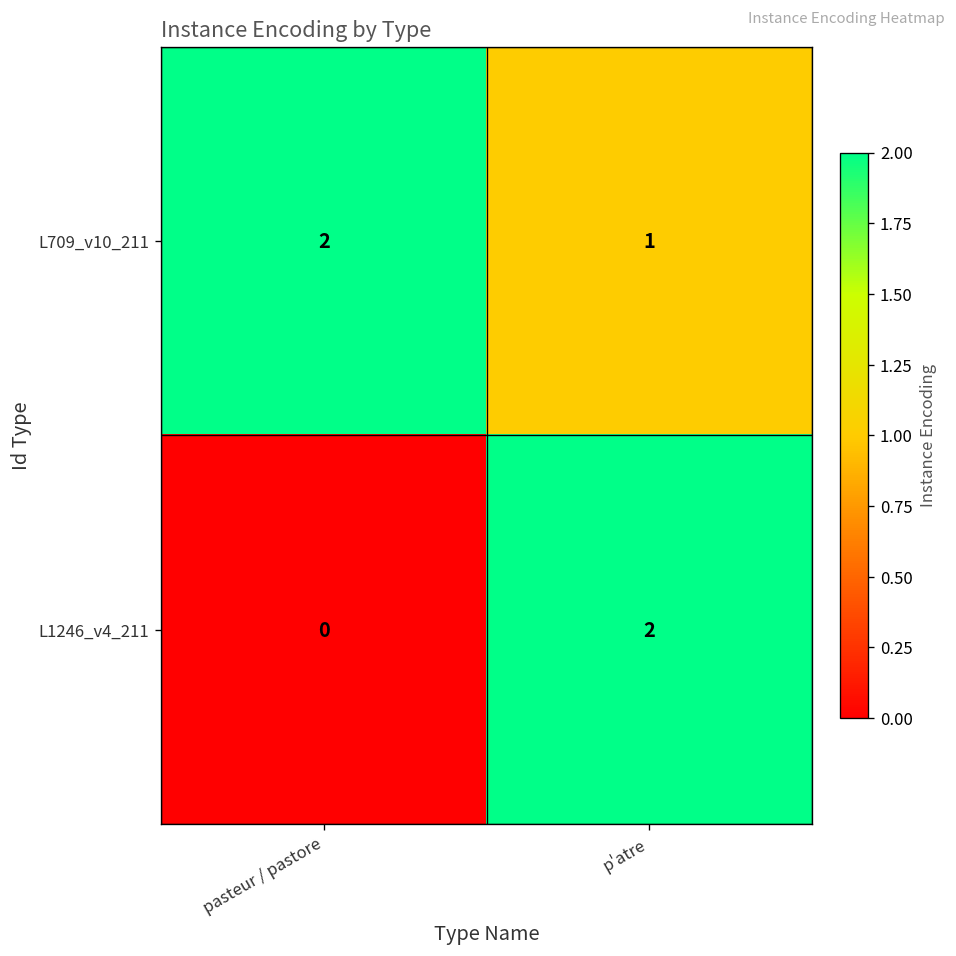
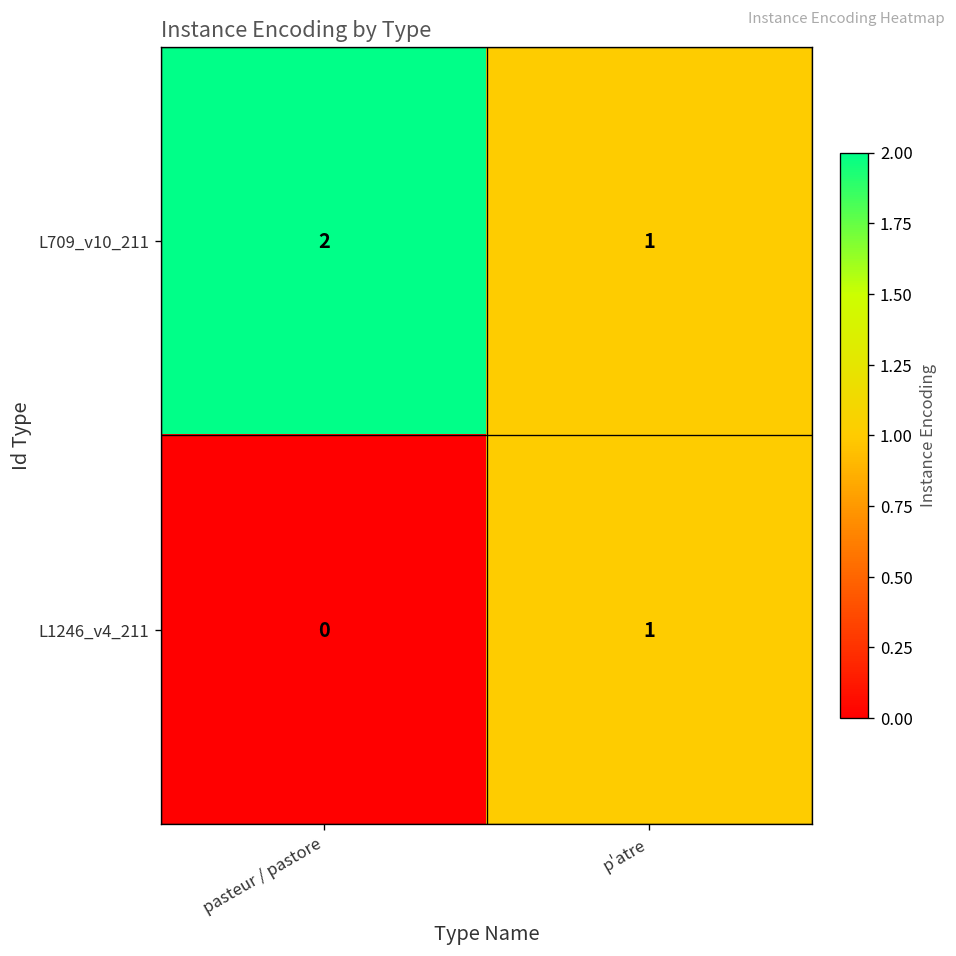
  {
    "L709_v10_211": {
      "pasteur / pastore": 2,
      "pˈatre": 1
    },
    "L1246_v4_211": {
      "pasteur / pastore": 0,
-     "pˈatre": 2
+     "pˈatre": 1
    }
  }
